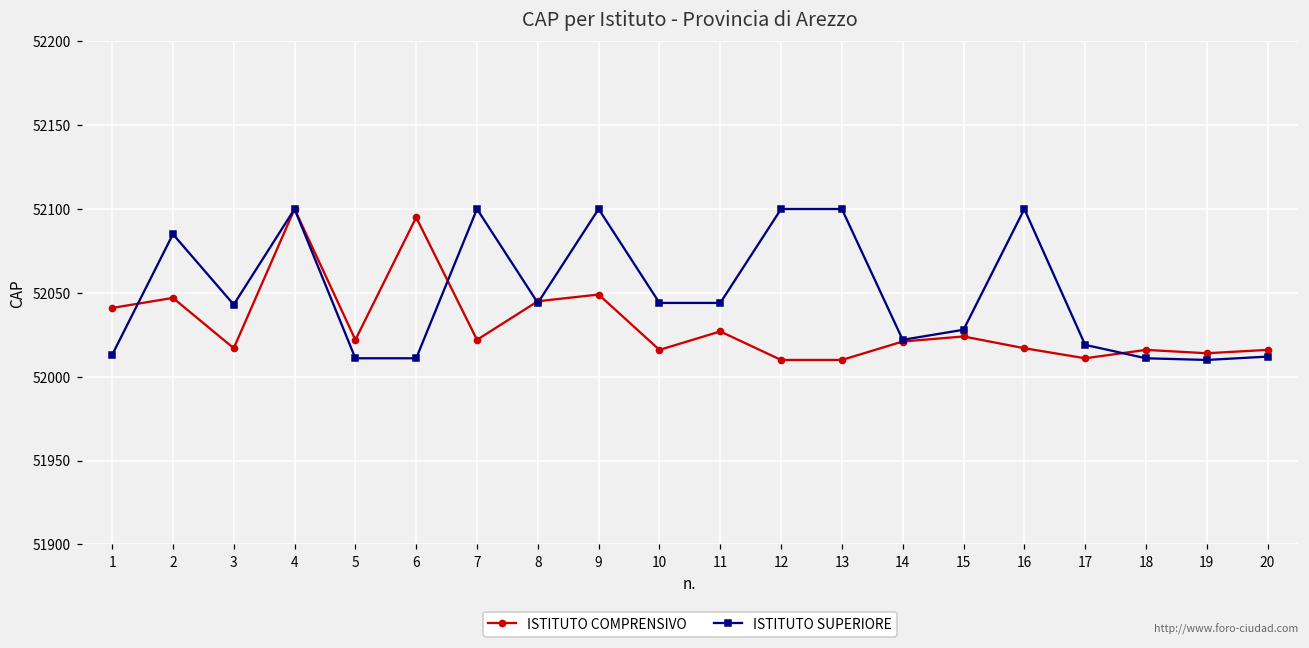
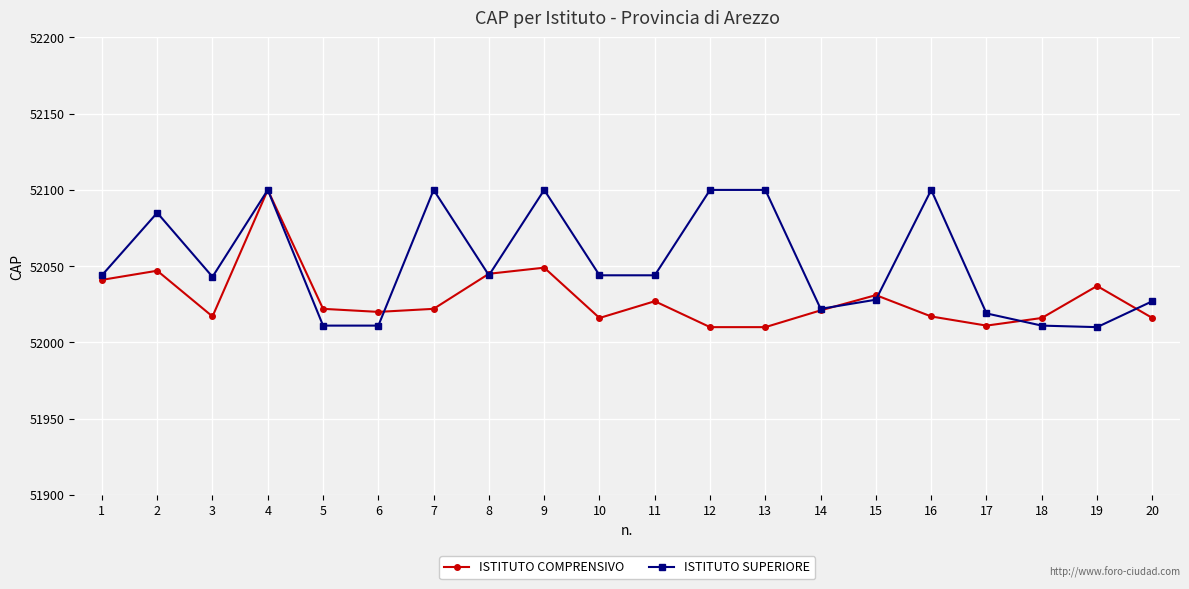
  {
    "ISTITUTO COMPRENSIVO": {
      "1": 52041,
      "2": 52047,
      "3": 52017,
      "5": 52022,
-     "6": 52095,
+     "6": 52020,
      "7": 52022,
      "9": 52049,
      "10": 52016,
      "11": 52027,
      "12": 52010,
      "13": 52010,
-     "15": 52024,
+     "15": 52031,
      "16": 52017,
      "17": 52011,
      "18": 52016,
-     "19": 52014,
+     "19": 52037,
      "20": 52016
    },
    "ISTITUTO SUPERIORE": {
-     "1": 52013,
+     "1": 52044,
      "2": 52085,
      "3": 52043,
      "5": 52011,
      "6": 52011,
      "7": 52100,
      "9": 52100,
      "10": 52044,
      "11": 52044,
      "12": 52100,
      "13": 52100,
      "15": 52028,
      "16": 52100,
      "17": 52019,
      "18": 52011,
      "19": 52010,
-     "20": 52012
+     "20": 52027
    }
  }
